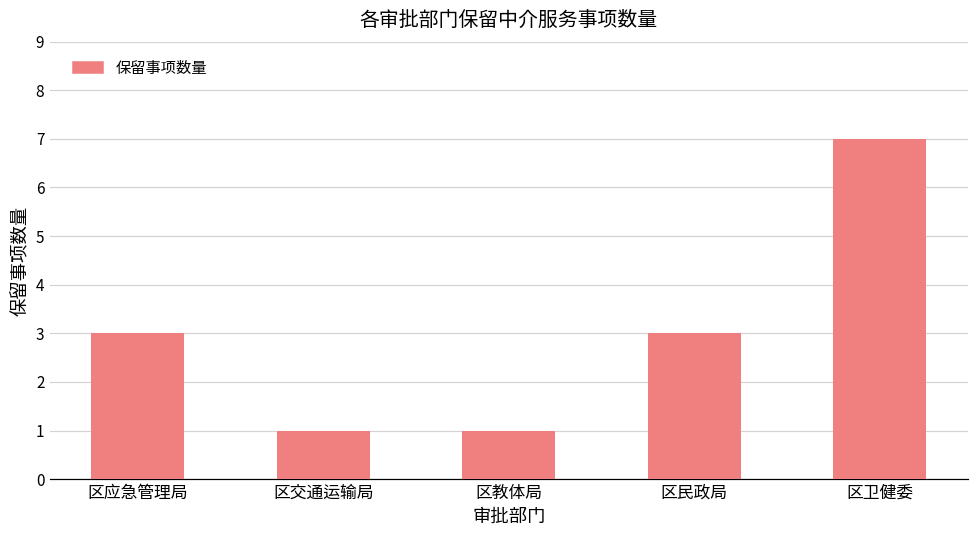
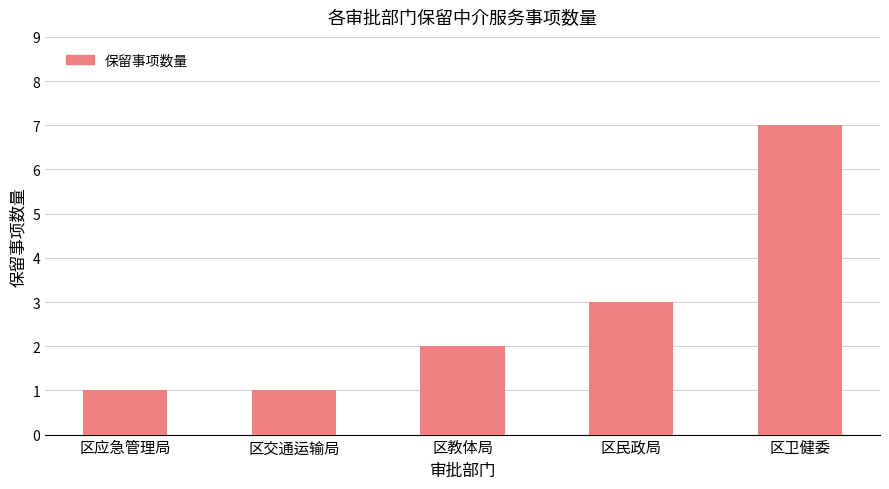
  {
-   "区应急管理局": 3,
+   "区应急管理局": 1,
    "区交通运输局": 1,
-   "区教体局": 1,
+   "区教体局": 2,
    "区民政局": 3,
    "区卫健委": 7
  }
